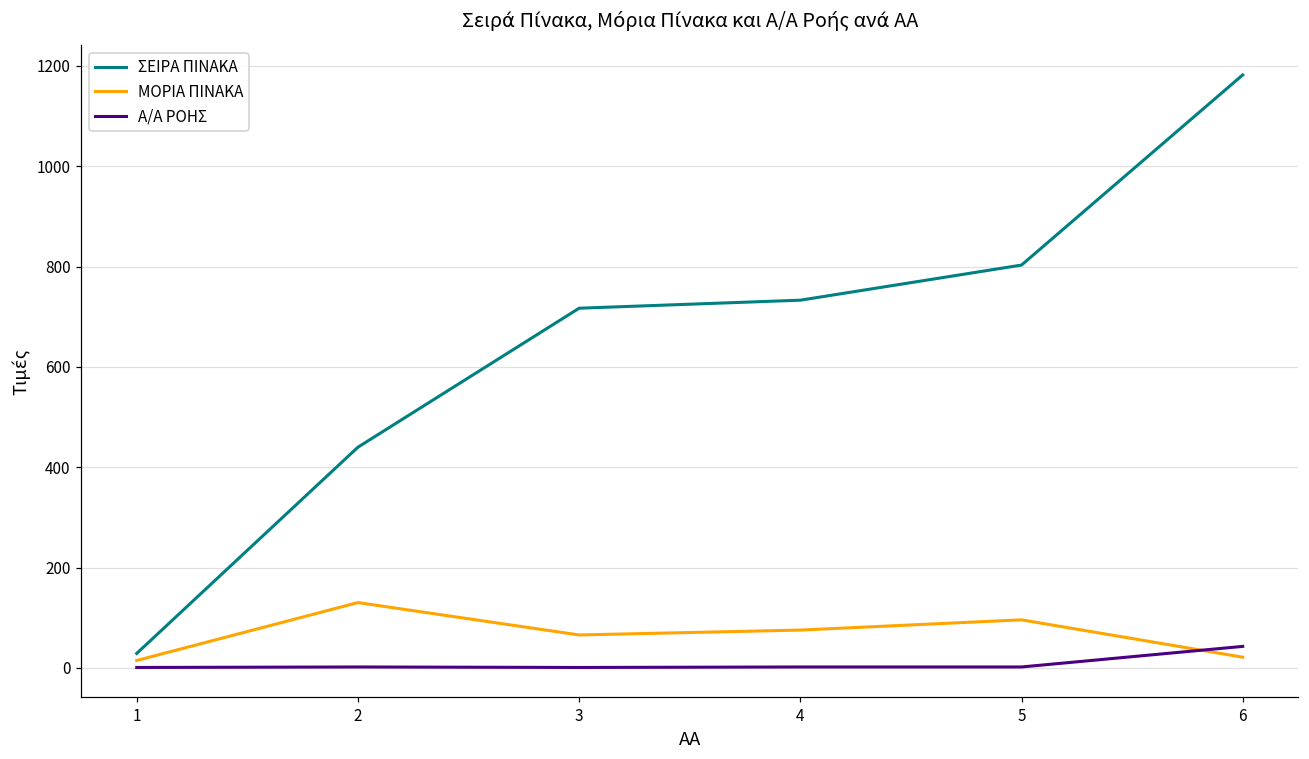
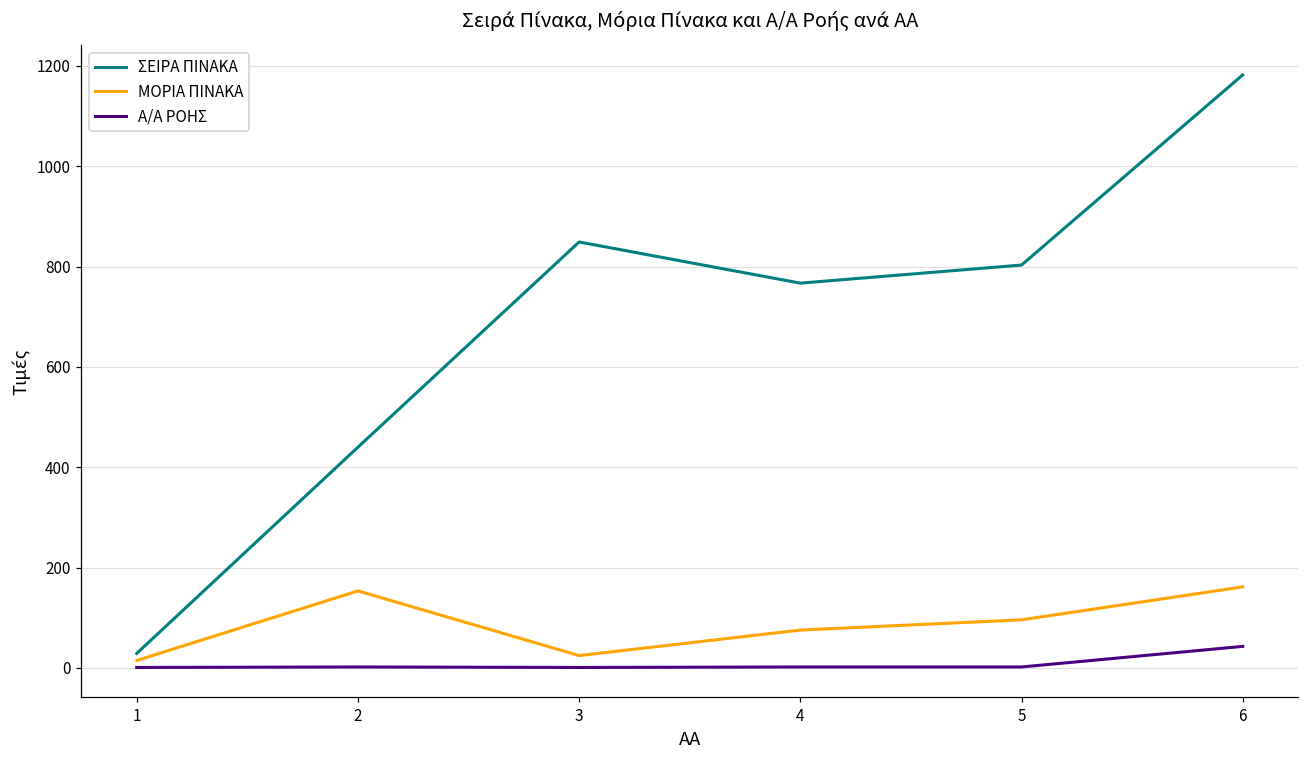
  {
    "ΣΕΙΡΑ ΠΙΝΑΚΑ": {
      "1": 30,
      "2": 440,
-     "3": 720,
-     "4": 730,
+     "3": 850,
+     "4": 770,
      "5": 800,
      "6": 1180
    },
    "ΜΟΡΙΑ ΠΙΝΑΚΑ": {
      "1": 10,
-     "2": 130,
-     "3": 70,
+     "2": 150,
+     "3": 20,
      "4": 80,
      "5": 100,
-     "6": 20
+     "6": 160
    },
    "Α/Α ΡΟΗΣ": {
      "1": 0,
      "2": 0,
      "3": 0,
      "4": 0,
      "5": 0,
      "6": 40
    }
  }
